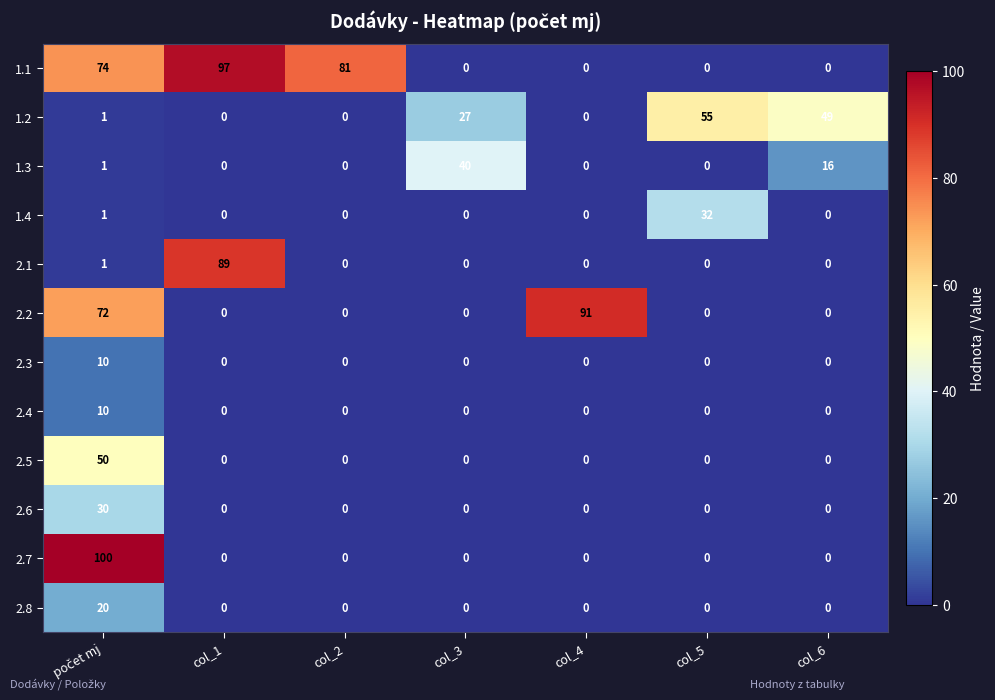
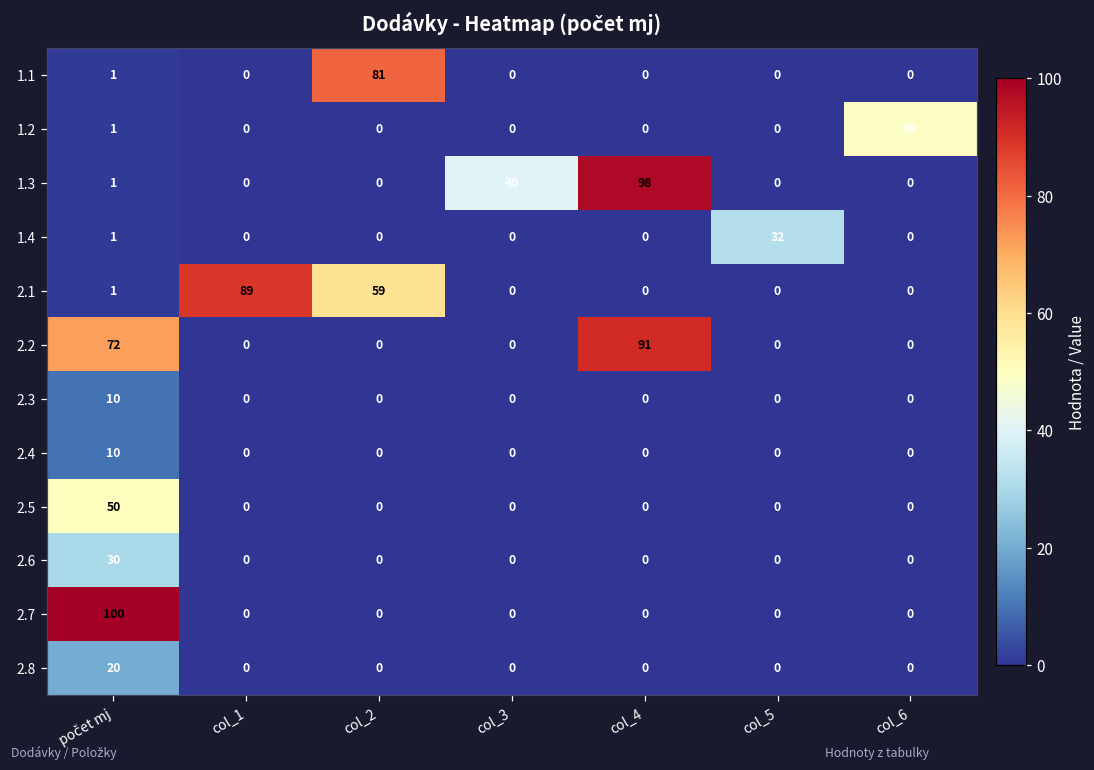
  {
    "1.1": {
-     "počet mj": 74,
-     "col_1": 97,
+     "počet mj": 1,
+     "col_1": 0,
      "col_2": 81,
      "col_3": 0,
      "col_4": 0,
      "col_5": 0,
      "col_6": 0
    },
    "1.2": {
      "počet mj": 1,
      "col_1": 0,
      "col_2": 0,
-     "col_3": 27,
+     "col_3": 0,
      "col_4": 0,
-     "col_5": 55,
+     "col_5": 0,
      "col_6": 49
    },
    "1.3": {
      "počet mj": 1,
      "col_1": 0,
      "col_2": 0,
-     "col_4": 0,
+     "col_4": 98,
      "col_5": 0,
-     "col_6": 16
+     "col_6": 0
    },
    "1.4": {
      "počet mj": 1,
      "col_1": 0,
      "col_2": 0,
      "col_3": 0,
      "col_4": 0,
      "col_5": 32,
      "col_6": 0
    },
    "2.1": {
      "počet mj": 1,
      "col_1": 89,
-     "col_2": 0,
+     "col_2": 59,
      "col_3": 0,
      "col_4": 0,
      "col_5": 0,
      "col_6": 0
    },
    "2.2": {
      "počet mj": 72,
      "col_1": 0,
      "col_2": 0,
      "col_3": 0,
      "col_4": 91,
      "col_5": 0,
      "col_6": 0
    },
    "2.3": {
      "počet mj": 10,
      "col_1": 0,
      "col_2": 0,
      "col_3": 0,
      "col_4": 0,
      "col_5": 0,
      "col_6": 0
    },
    "2.4": {
      "počet mj": 10,
      "col_1": 0,
      "col_2": 0,
      "col_3": 0,
      "col_4": 0,
      "col_5": 0,
      "col_6": 0
    },
    "2.5": {
      "počet mj": 50,
      "col_1": 0,
      "col_2": 0,
      "col_3": 0,
      "col_4": 0,
      "col_5": 0,
      "col_6": 0
    },
    "2.6": {
      "počet mj": 30,
      "col_1": 0,
      "col_2": 0,
      "col_3": 0,
      "col_4": 0,
      "col_5": 0,
      "col_6": 0
    },
    "2.7": {
      "počet mj": 100,
      "col_1": 0,
      "col_2": 0,
      "col_3": 0,
      "col_4": 0,
      "col_5": 0,
      "col_6": 0
    },
    "2.8": {
      "počet mj": 20,
      "col_1": 0,
      "col_2": 0,
      "col_3": 0,
      "col_4": 0,
      "col_5": 0,
      "col_6": 0
    }
  }
